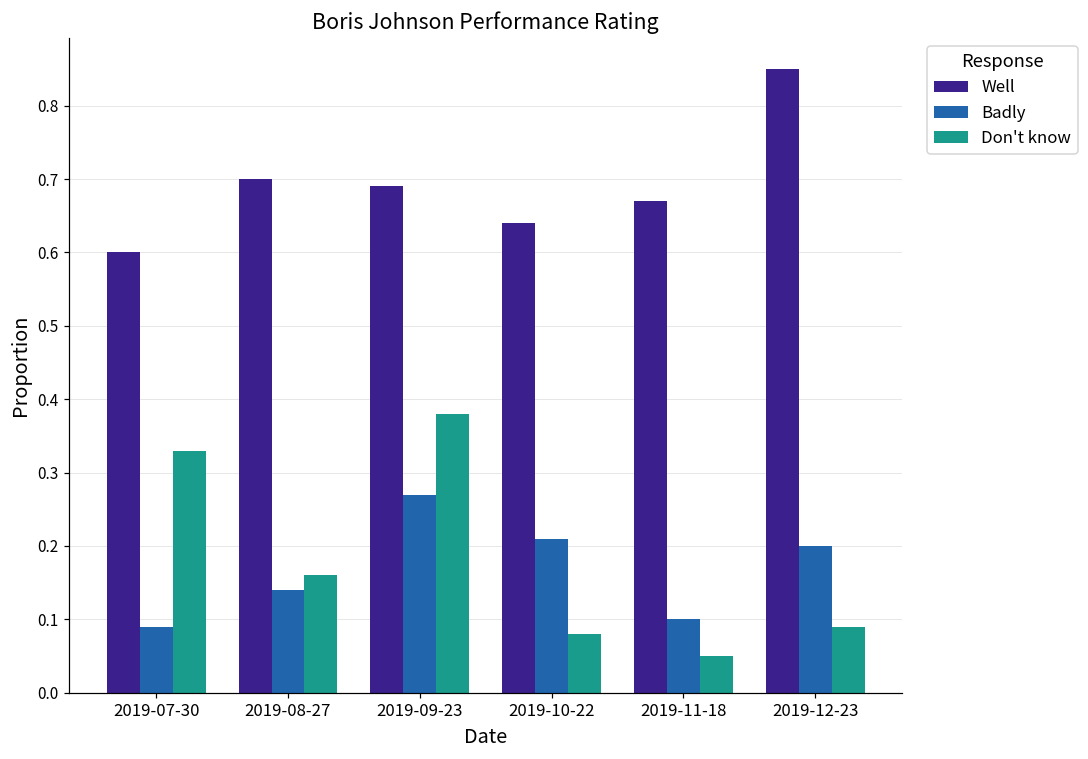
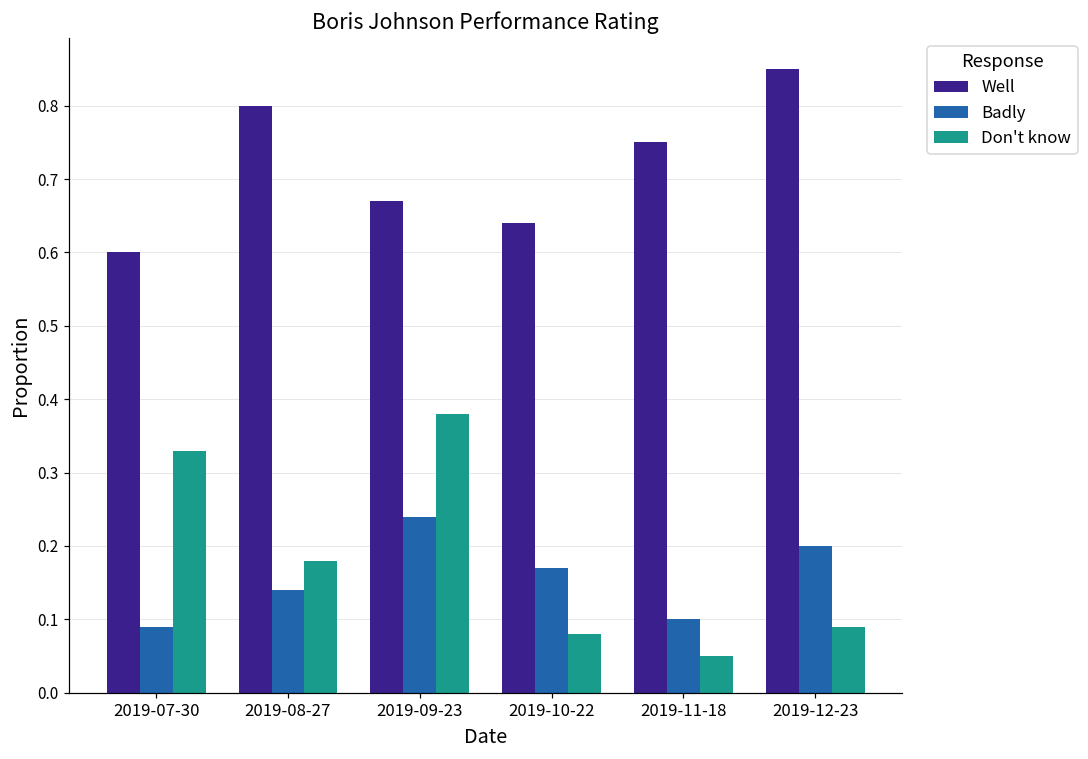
  {
    "Well": {
      "2019-07-30": 0.60,
-     "2019-08-27": 0.7,
-     "2019-09-23": 0.69,
+     "2019-08-27": 0.8,
+     "2019-09-23": 0.67,
      "2019-10-22": 0.64,
-     "2019-11-18": 0.67,
+     "2019-11-18": 0.75,
      "2019-12-23": 0.85
    },
    "Badly": {
      "2019-07-30": 0.09,
      "2019-08-27": 0.14,
-     "2019-09-23": 0.27,
-     "2019-10-22": 0.21,
+     "2019-09-23": 0.24,
+     "2019-10-22": 0.17,
      "2019-11-18": 0.10,
      "2019-12-23": 0.20
    },
    "Don't know": {
      "2019-07-30": 0.33,
-     "2019-08-27": 0.16,
+     "2019-08-27": 0.18,
      "2019-09-23": 0.38,
      "2019-10-22": 0.08,
      "2019-11-18": 0.05,
      "2019-12-23": 0.09
    }
  }
